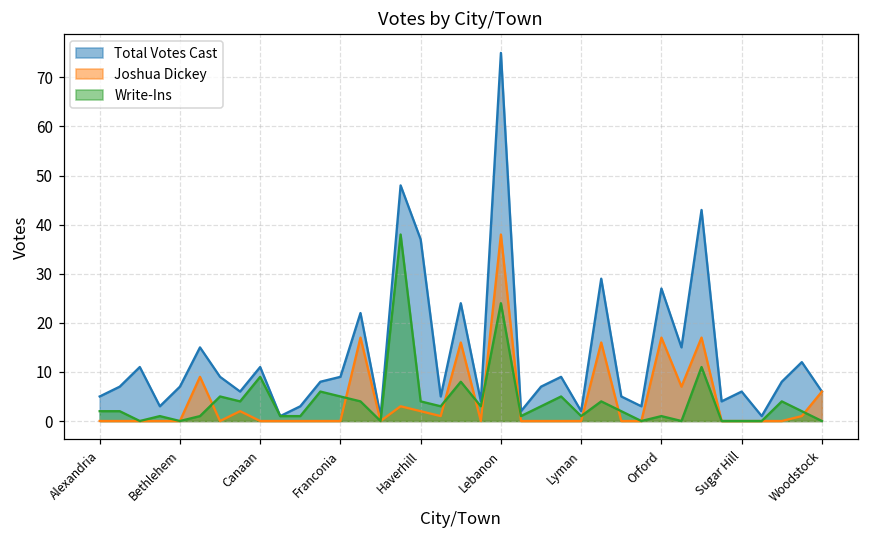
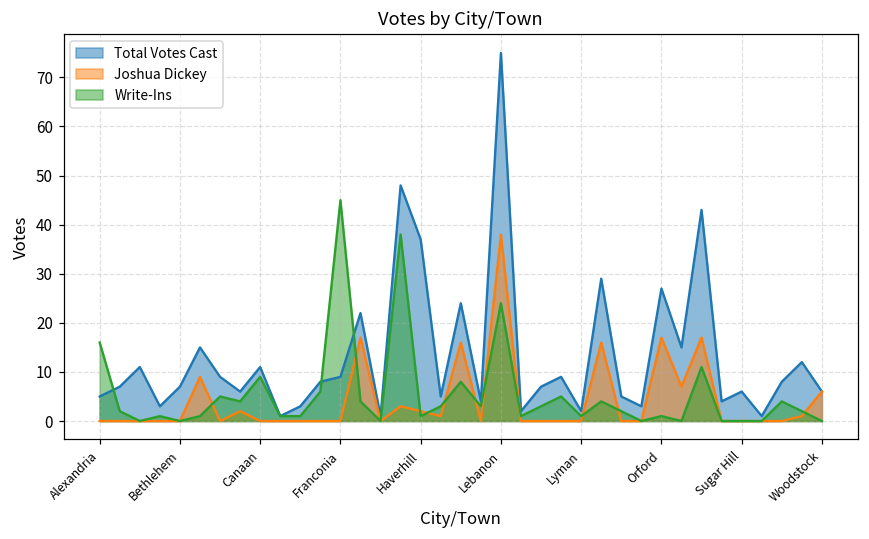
  {
    "Total Votes Cast": {
      "Alexandria": 5,
      "Bethlehem": 7,
      "Canaan": 11,
      "Franconia": 9,
      "Haverhill": 37,
      "Lebanon": 75,
      "Lyman": 2,
      "Orford": 27,
      "Sugar Hill": 6
    },
    "Joshua Dickey": {
      "Alexandria": 0,
      "Canaan": 0,
      "Franconia": 0,
      "Haverhill": 2,
      "Lebanon": 38,
      "Lyman": 0,
      "Orford": 17
    },
    "Write-Ins": {
-     "Alexandria": 2,
+     "Alexandria": 16,
      "Canaan": 9,
-     "Franconia": 5,
-     "Haverhill": 4,
+     "Franconia": 45,
+     "Haverhill": 1,
      "Lebanon": 24,
      "Lyman": 1,
      "Orford": 1,
      "Woodstock": 0
    }
  }
